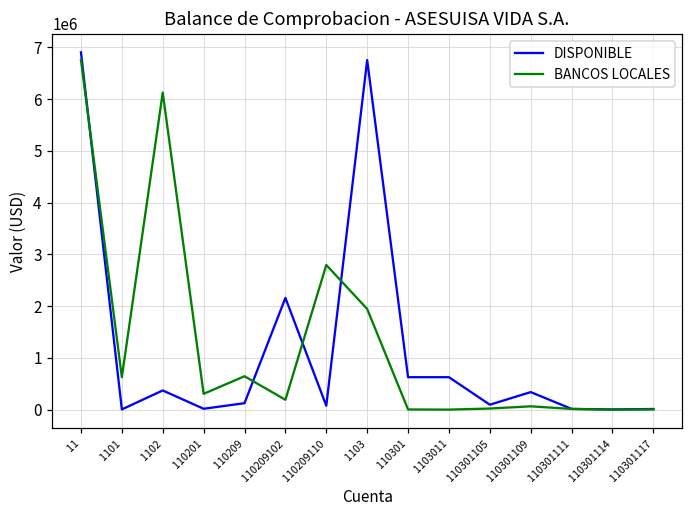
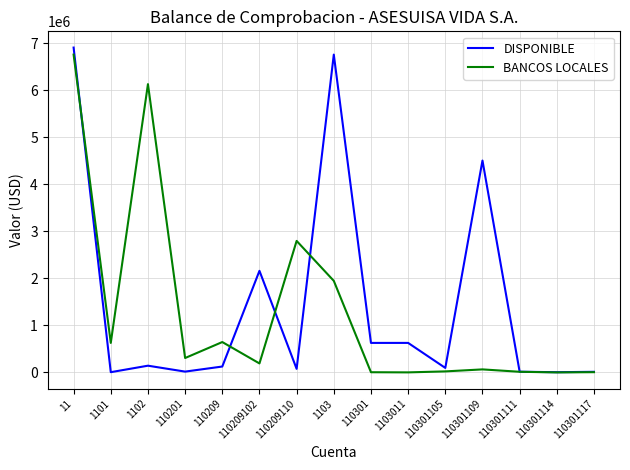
  {
    "DISPONIBLE": {
      "11": 6900000,
      "1101": 0,
-     "1102": 400000,
+     "1102": 100000,
      "110201": 0,
      "110209": 100000,
      "110209102": 2200000,
      "110209110": 100000,
      "1103": 6800000,
      "110301": 600000,
      "1103011": 600000,
      "110301105": 100000,
-     "110301109": 300000
+     "110301109": 4500000
    },
    "BANCOS LOCALES": {
      "11": 6800000,
      "1101": 600000,
      "1102": 6100000,
      "110201": 300000,
      "110209": 600000,
      "110209102": 200000,
      "110209110": 2800000,
      "1103": 1900000,
      "110301": 0,
      "1103011": 0,
      "110301105": 0,
      "110301109": 100000
    }
  }
